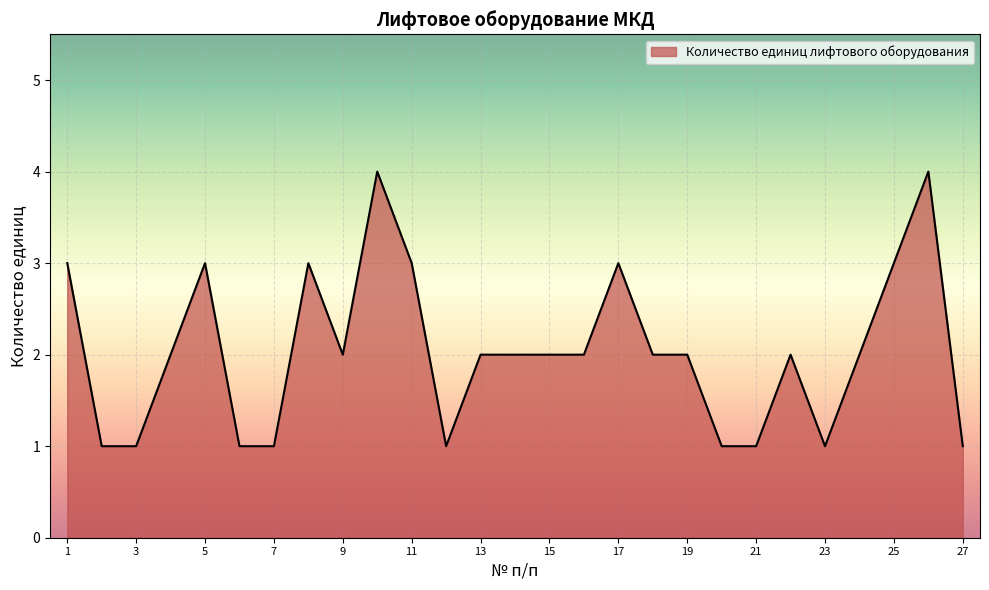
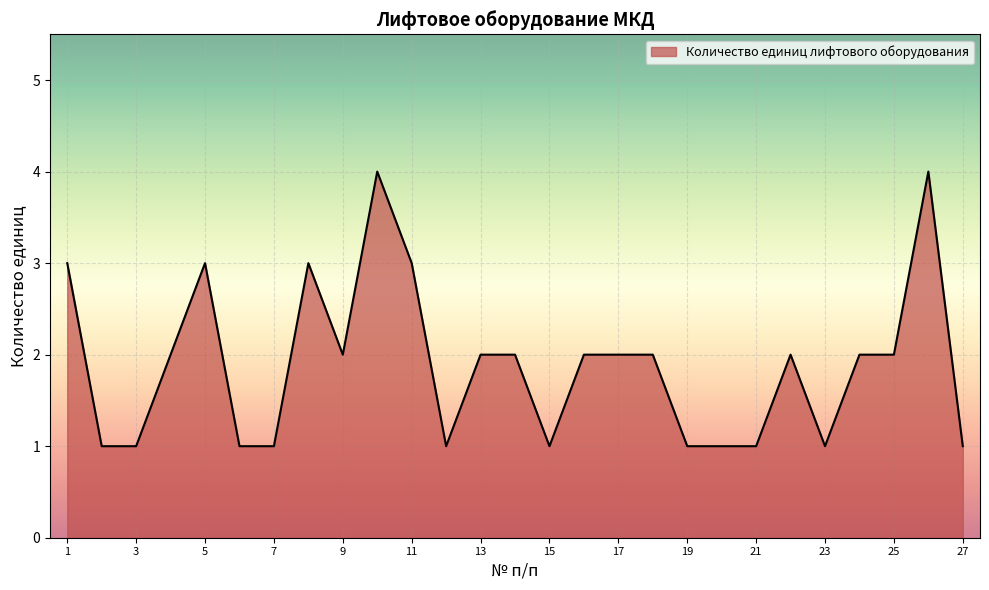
  {
    "1": 3,
    "3": 1,
    "5": 3,
    "7": 1,
    "9": 2,
    "11": 3,
    "13": 2,
-   "15": 2,
-   "17": 3,
-   "19": 2,
+   "15": 1,
+   "17": 2,
+   "19": 1,
    "21": 1,
    "23": 1,
-   "25": 3,
+   "25": 2,
    "27": 1
  }
